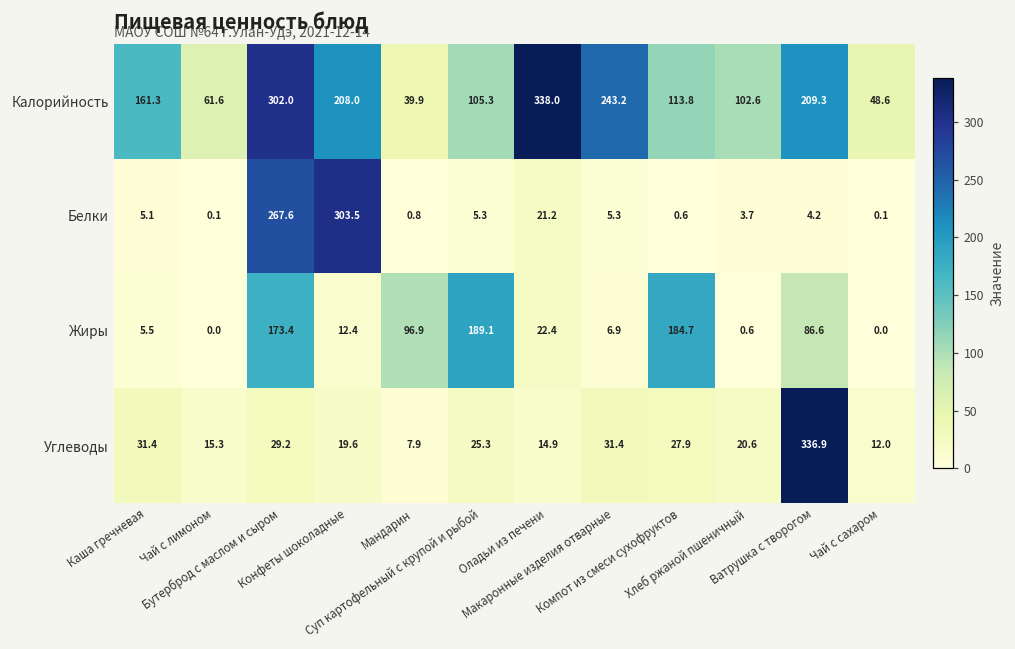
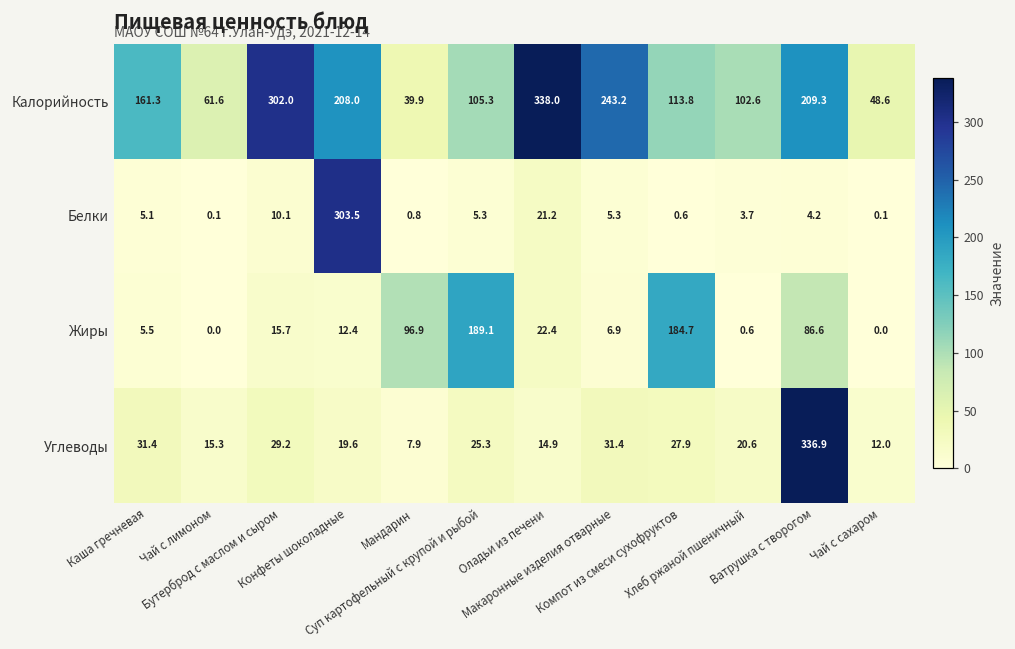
  {
    "Калорийность": {
      "Каша гречневая": 161.3,
      "Чай с лимоном": 61.6,
      "Бутерброд с маслом и сыром": 302.0,
      "Конфеты шоколадные": 208.0,
      "Мандарин": 39.9,
      "Суп картофельный с крупой и рыбой": 105.3,
      "Оладьи из печени": 338.0,
      "Макаронные изделия отварные": 243.2,
      "Компот из смеси сухофруктов": 113.8,
      "Хлеб ржаной пшеничный": 102.6,
      "Ватрушка с творогом": 209.3,
      "Чай с сахаром": 48.6
    },
    "Белки": {
      "Каша гречневая": 5.1,
      "Чай с лимоном": 0.1,
-     "Бутерброд с маслом и сыром": 267.6,
+     "Бутерброд с маслом и сыром": 10.1,
      "Конфеты шоколадные": 303.5,
      "Мандарин": 0.8,
      "Суп картофельный с крупой и рыбой": 5.3,
      "Оладьи из печени": 21.2,
      "Макаронные изделия отварные": 5.3,
      "Компот из смеси сухофруктов": 0.6,
      "Хлеб ржаной пшеничный": 3.7,
      "Ватрушка с творогом": 4.2,
      "Чай с сахаром": 0.1
    },
    "Жиры": {
      "Каша гречневая": 5.5,
      "Чай с лимоном": 0.0,
-     "Бутерброд с маслом и сыром": 173.4,
+     "Бутерброд с маслом и сыром": 15.7,
      "Конфеты шоколадные": 12.4,
      "Мандарин": 96.9,
      "Суп картофельный с крупой и рыбой": 189.1,
      "Оладьи из печени": 22.4,
      "Макаронные изделия отварные": 6.9,
      "Компот из смеси сухофруктов": 184.7,
      "Хлеб ржаной пшеничный": 0.6,
      "Ватрушка с творогом": 86.6,
      "Чай с сахаром": 0.0
    },
    "Углеводы": {
      "Каша гречневая": 31.4,
      "Чай с лимоном": 15.3,
      "Бутерброд с маслом и сыром": 29.2,
      "Конфеты шоколадные": 19.6,
      "Мандарин": 7.9,
      "Суп картофельный с крупой и рыбой": 25.3,
      "Оладьи из печени": 14.9,
      "Макаронные изделия отварные": 31.4,
      "Компот из смеси сухофруктов": 27.9,
      "Хлеб ржаной пшеничный": 20.6,
      "Ватрушка с творогом": 336.9,
      "Чай с сахаром": 12.0
    }
  }
